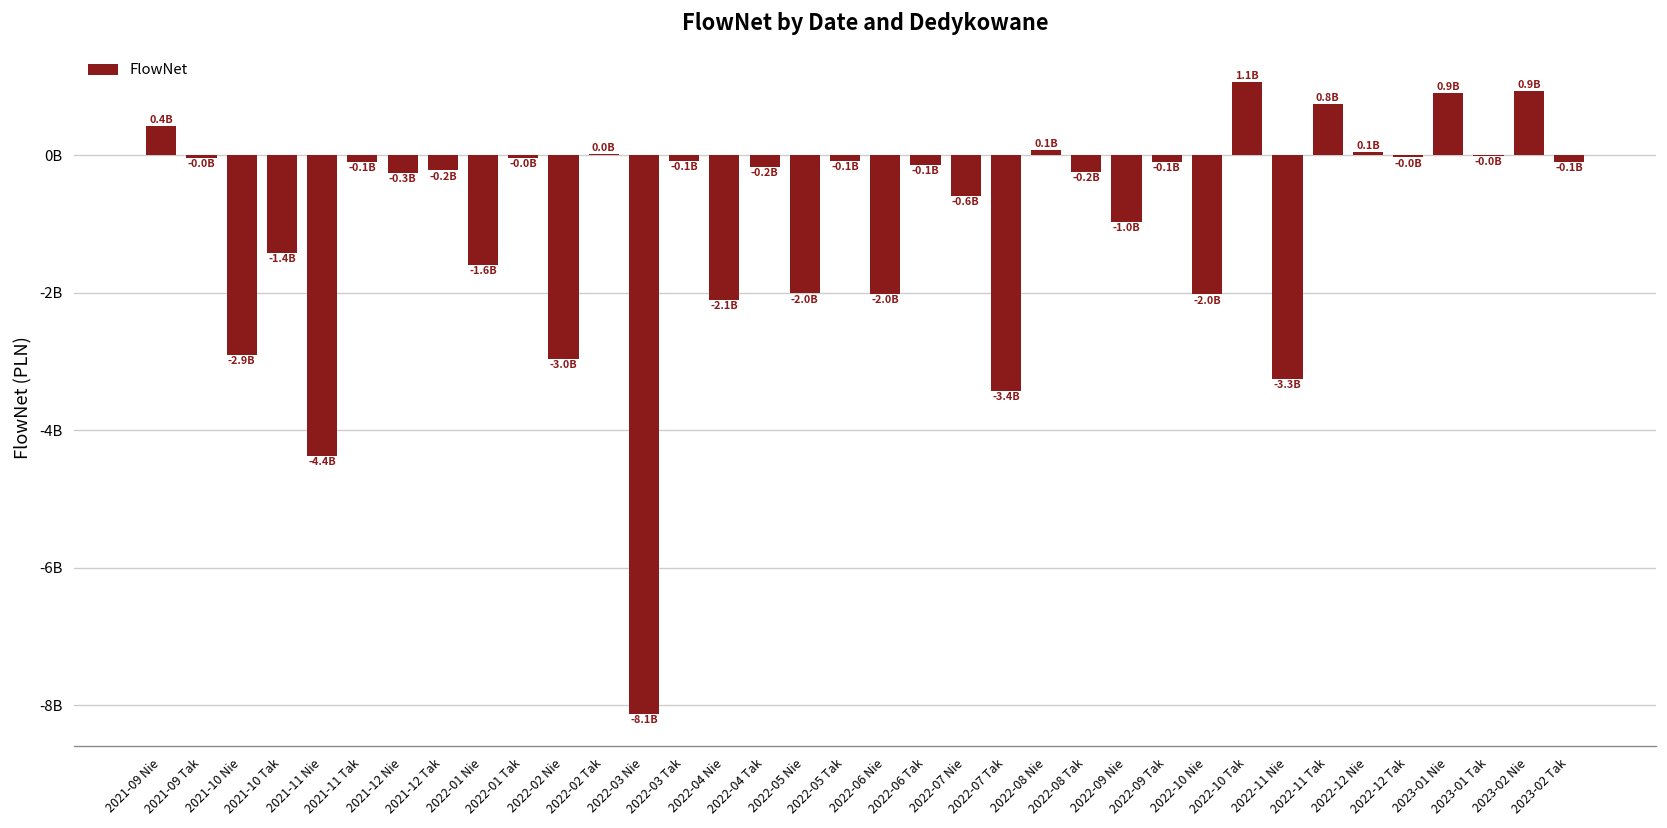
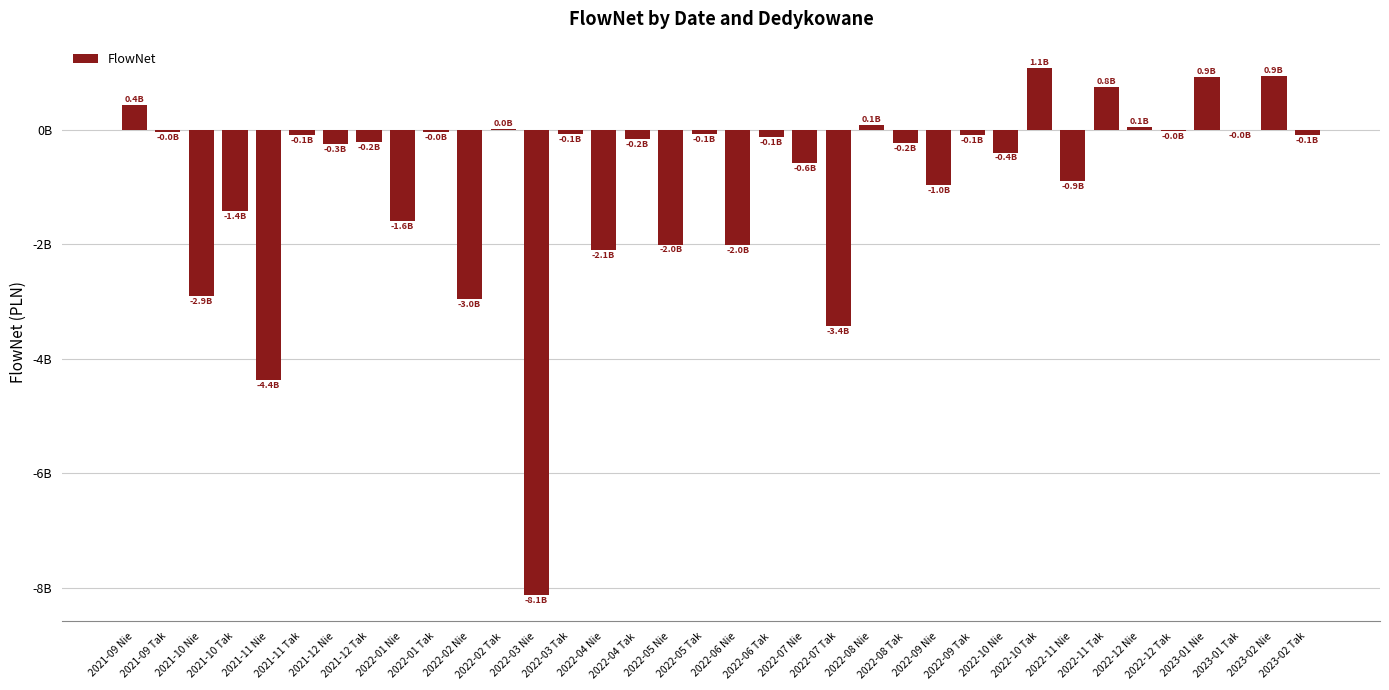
  {
    "2021-09 Nie": "0.4B",
    "2021-10 Nie": "-2.9B",
    "2021-10 Tak": "-1.4B",
    "2021-11 Nie": "-4.4B",
    "2021-11 Tak": "-0.1B",
    "2021-12 Nie": "-0.3B",
    "2021-12 Tak": "-0.2B",
    "2022-01 Nie": "-1.6B",
    "2022-02 Nie": "-3.0B",
    "2022-03 Nie": "-8.1B",
    "2022-03 Tak": "-0.1B",
    "2022-04 Nie": "-2.1B",
    "2022-04 Tak": "-0.2B",
    "2022-05 Nie": "-2.0B",
    "2022-05 Tak": "-0.1B",
    "2022-06 Nie": "-2.0B",
    "2022-06 Tak": "-0.1B",
    "2022-07 Nie": "-0.6B",
    "2022-07 Tak": "-3.4B",
    "2022-08 Nie": "0.1B",
    "2022-08 Tak": "-0.2B",
    "2022-09 Nie": "-1.0B",
    "2022-09 Tak": "-0.1B",
-   "2022-10 Nie": "-2.0B",
+   "2022-10 Nie": "-0.4B",
    "2022-10 Tak": "1.1B",
-   "2022-11 Nie": "-3.3B",
+   "2022-11 Nie": "-0.9B",
    "2022-11 Tak": "0.8B",
    "2022-12 Nie": "0.1B",
    "2023-01 Nie": "0.9B",
    "2023-02 Nie": "0.9B",
    "2023-02 Tak": "-0.1B"
  }
